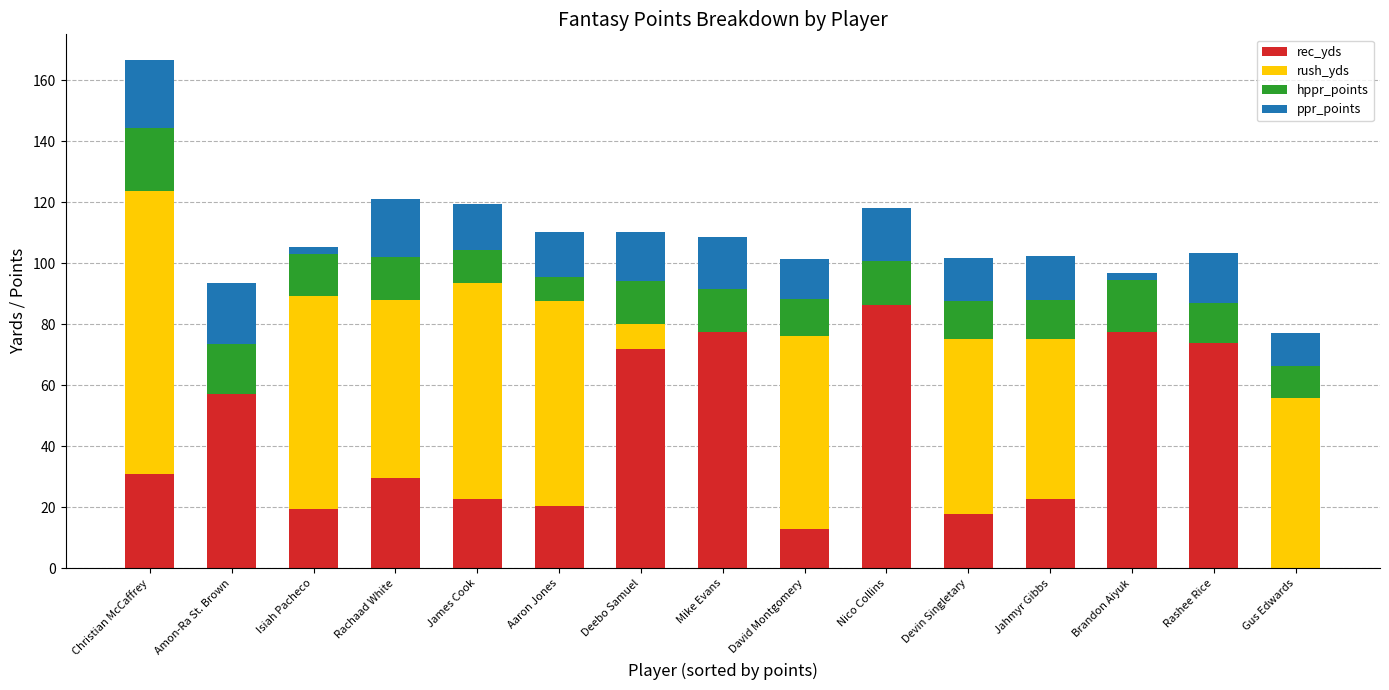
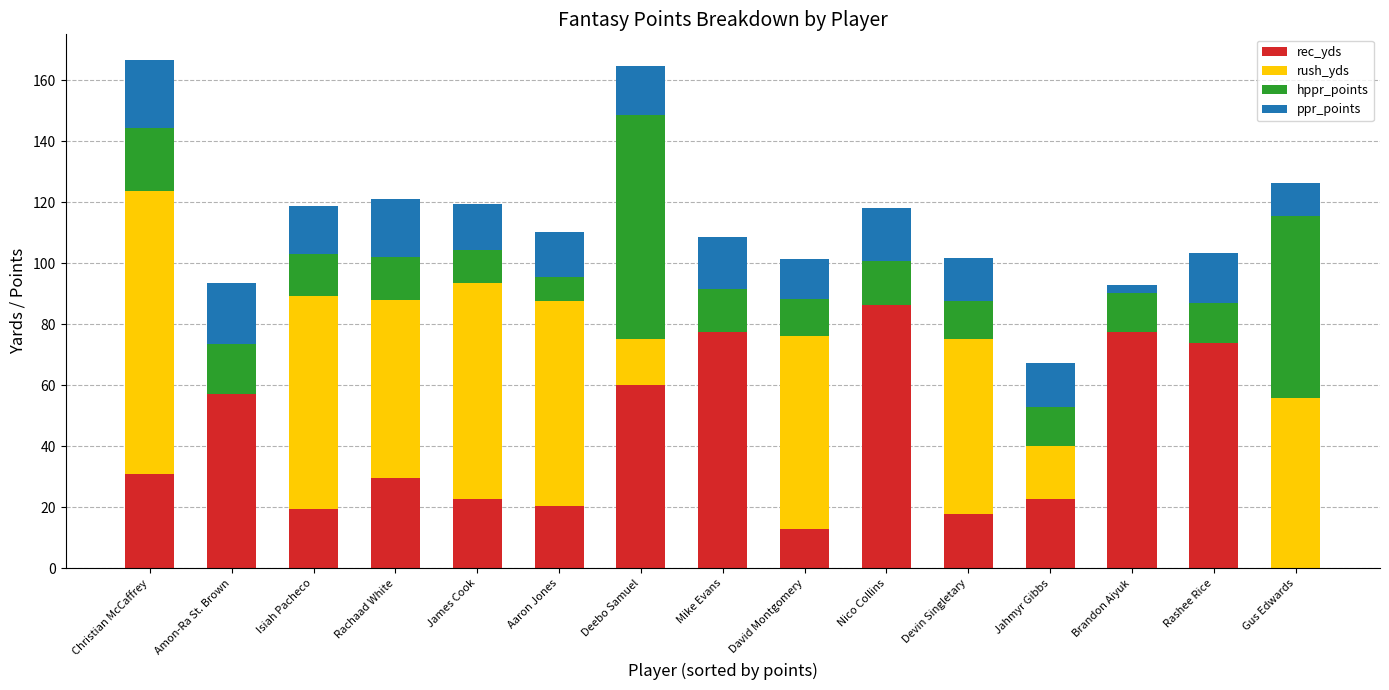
  {
    "rec_yds": {
      "Christian McCaffrey": 31,
      "Amon-Ra St. Brown": 57,
      "Isiah Pacheco": 19,
      "Rachaad White": 30,
      "James Cook": 23,
      "Aaron Jones": 21,
-     "Deebo Samuel": 72,
+     "Deebo Samuel": 60,
      "Mike Evans": 77,
      "David Montgomery": 13,
      "Nico Collins": 87,
      "Devin Singletary": 18,
      "Jahmyr Gibbs": 23,
      "Brandon Aiyuk": 78,
      "Rashee Rice": 74,
      "Gus Edwards": 0
    },
    "rush_yds": {
      "Christian McCaffrey": 93,
      "Amon-Ra St. Brown": 0,
      "Isiah Pacheco": 70,
      "Rachaad White": 58,
      "James Cook": 71,
      "Aaron Jones": 67,
-     "Deebo Samuel": 8,
+     "Deebo Samuel": 15,
      "Mike Evans": 0,
      "David Montgomery": 63,
      "Nico Collins": 0,
      "Devin Singletary": 57,
-     "Jahmyr Gibbs": 52,
+     "Jahmyr Gibbs": 17,
      "Brandon Aiyuk": 0,
      "Rashee Rice": 0,
      "Gus Edwards": 56
    },
    "hppr_points": {
      "Christian McCaffrey": 21,
      "Amon-Ra St. Brown": 16,
      "Isiah Pacheco": 14,
      "Rachaad White": 14,
      "James Cook": 11,
      "Aaron Jones": 8,
-     "Deebo Samuel": 14,
+     "Deebo Samuel": 73,
      "Mike Evans": 14,
      "David Montgomery": 12,
      "Nico Collins": 14,
      "Devin Singletary": 13,
      "Jahmyr Gibbs": 13,
-     "Brandon Aiyuk": 17,
+     "Brandon Aiyuk": 13,
      "Rashee Rice": 13,
-     "Gus Edwards": 10
+     "Gus Edwards": 60
    },
    "ppr_points": {
      "Christian McCaffrey": 23,
      "Amon-Ra St. Brown": 20,
-     "Isiah Pacheco": 2,
+     "Isiah Pacheco": 16,
      "Rachaad White": 19,
      "James Cook": 15,
      "Aaron Jones": 15,
      "Deebo Samuel": 16,
      "Mike Evans": 17,
      "David Montgomery": 13,
      "Nico Collins": 17,
      "Devin Singletary": 14,
      "Jahmyr Gibbs": 15,
      "Brandon Aiyuk": 3,
      "Rashee Rice": 16,
      "Gus Edwards": 11
    }
  }
